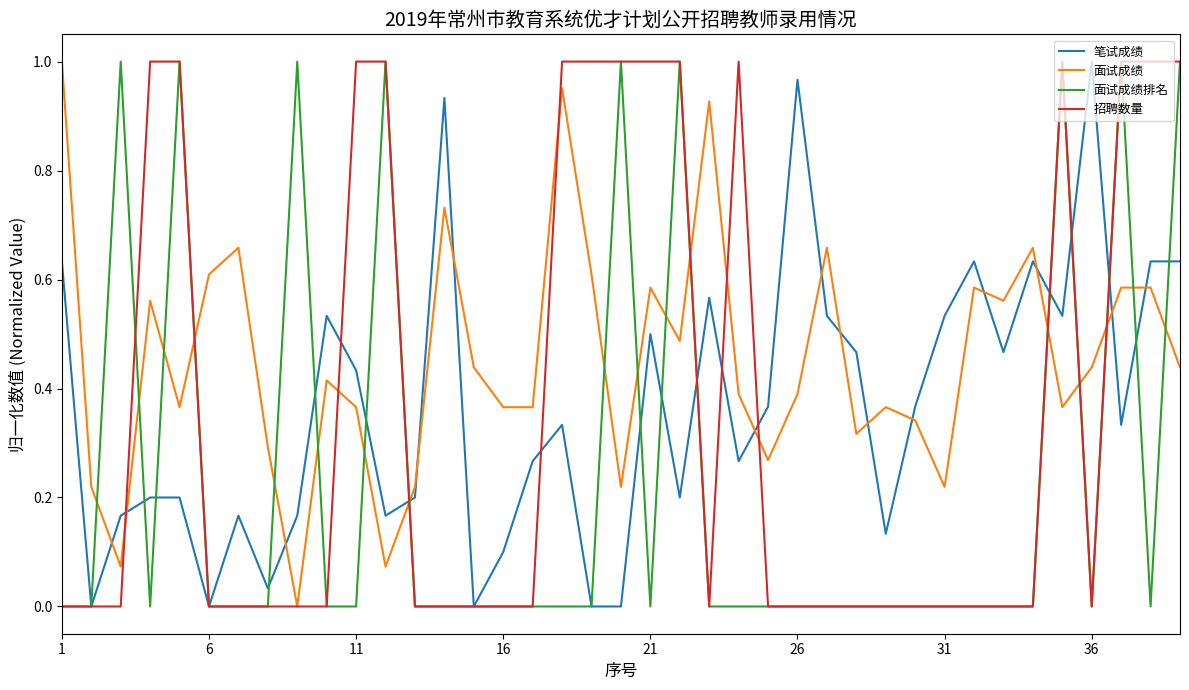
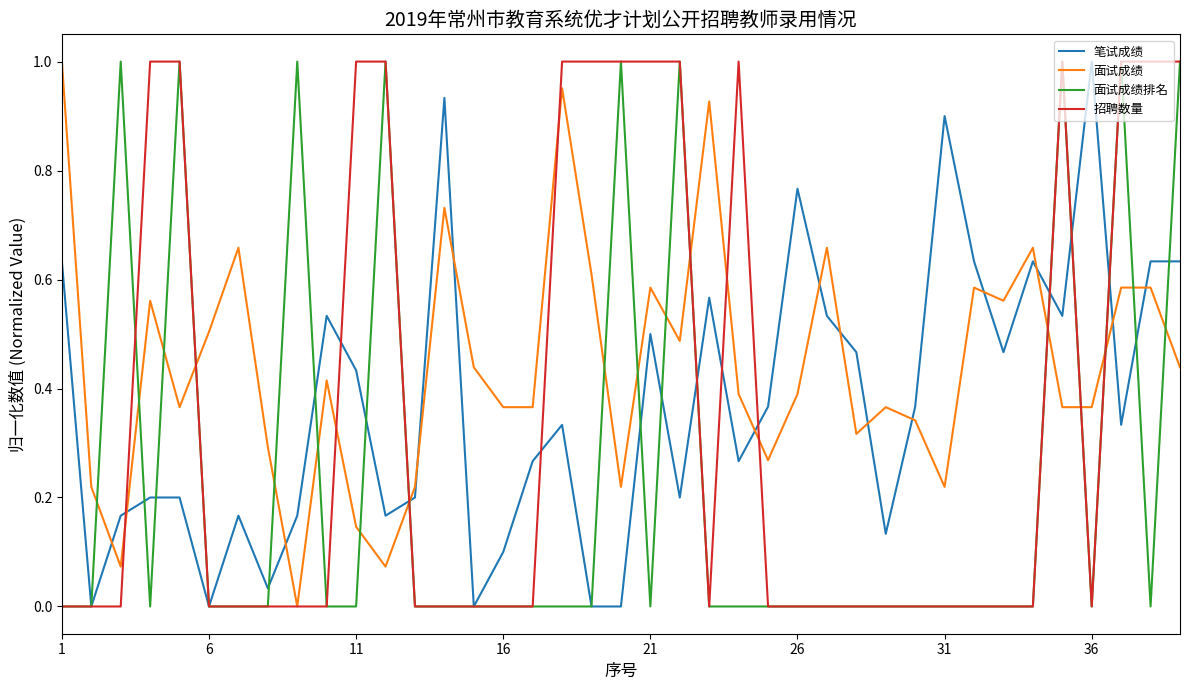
  {
    "笔试成绩": {
      "1": 0.63,
      "11": 0.43,
      "16": 0.10,
      "21": 0.50,
-     "26": 0.97,
-     "31": 0.53
+     "26": 0.77,
+     "31": 0.90
    },
    "面试成绩": {
      "1": 1.00,
-     "6": 0.61,
-     "11": 0.37,
+     "6": 0.50,
+     "11": 0.15,
      "16": 0.37,
      "21": 0.59,
      "26": 0.39,
      "31": 0.22,
-     "36": 0.44
+     "36": 0.37
    },
    "面试成绩排名": {
      "11": 0.00,
      "21": 0.00
    },
    "招聘数量": {
      "11": 1.00,
      "21": 1.00
    }
  }
